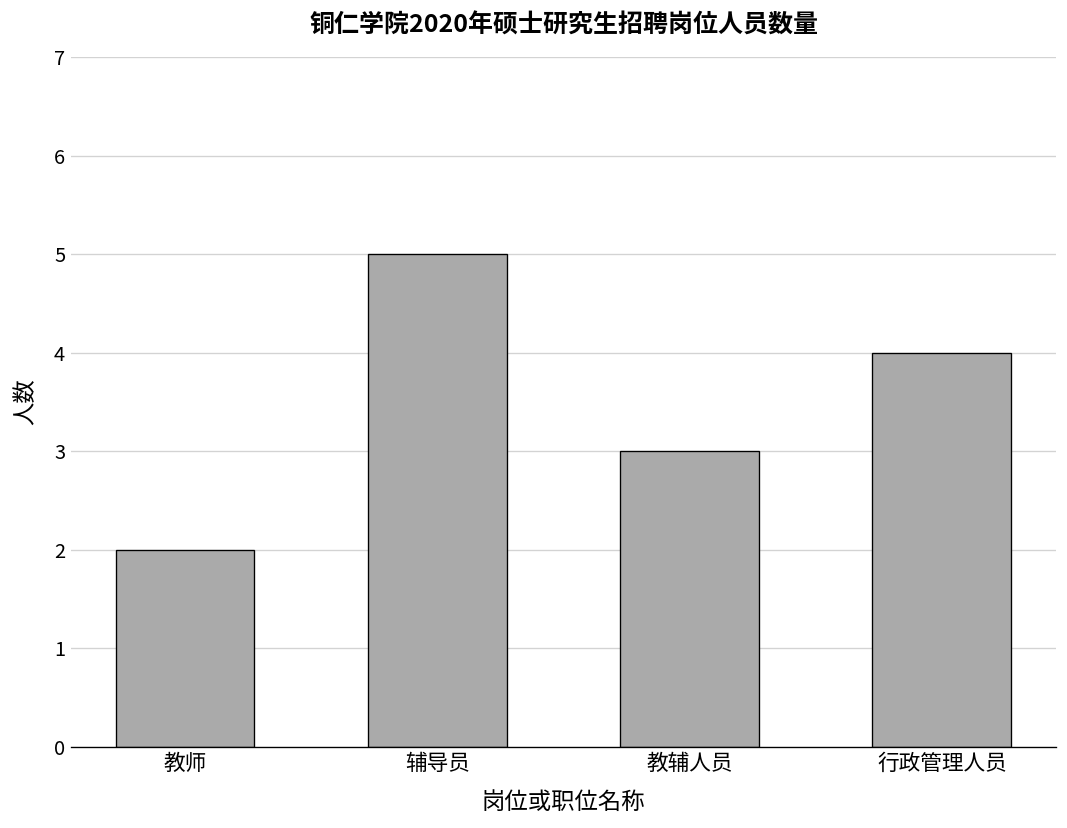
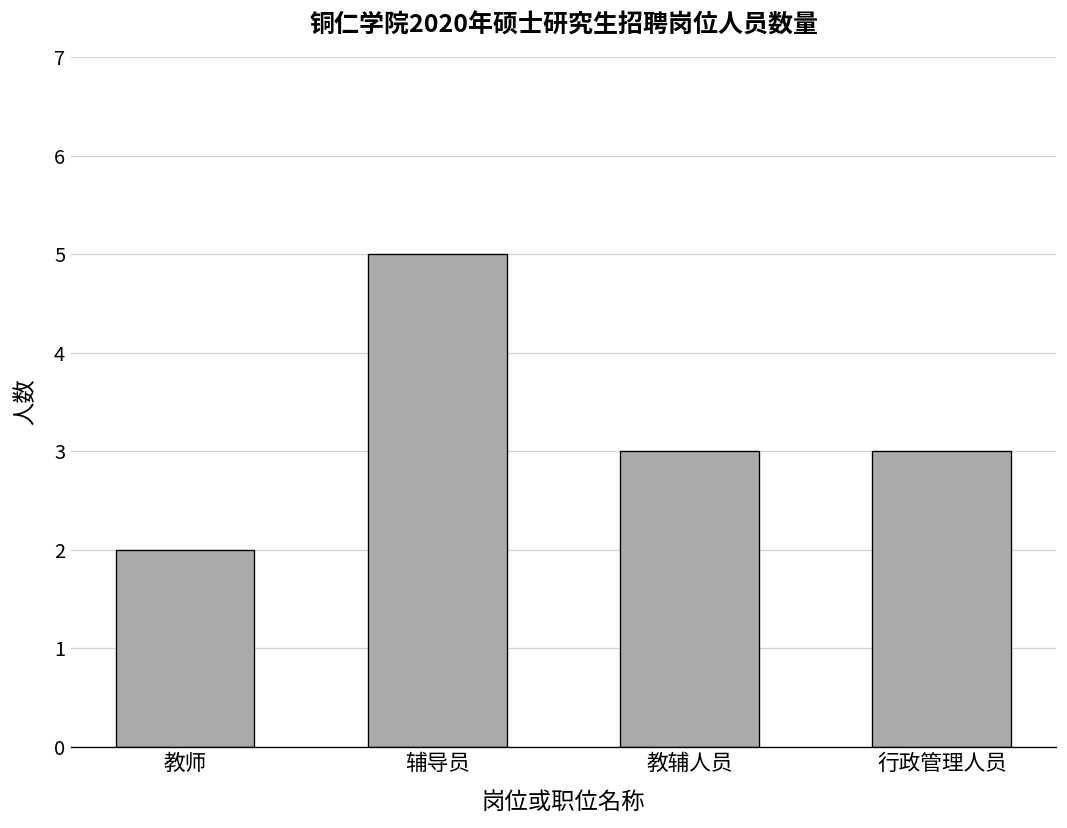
  {
    "教师": 2,
    "辅导员": 5,
    "教辅人员": 3,
-   "行政管理人员": 4
+   "行政管理人员": 3
  }
